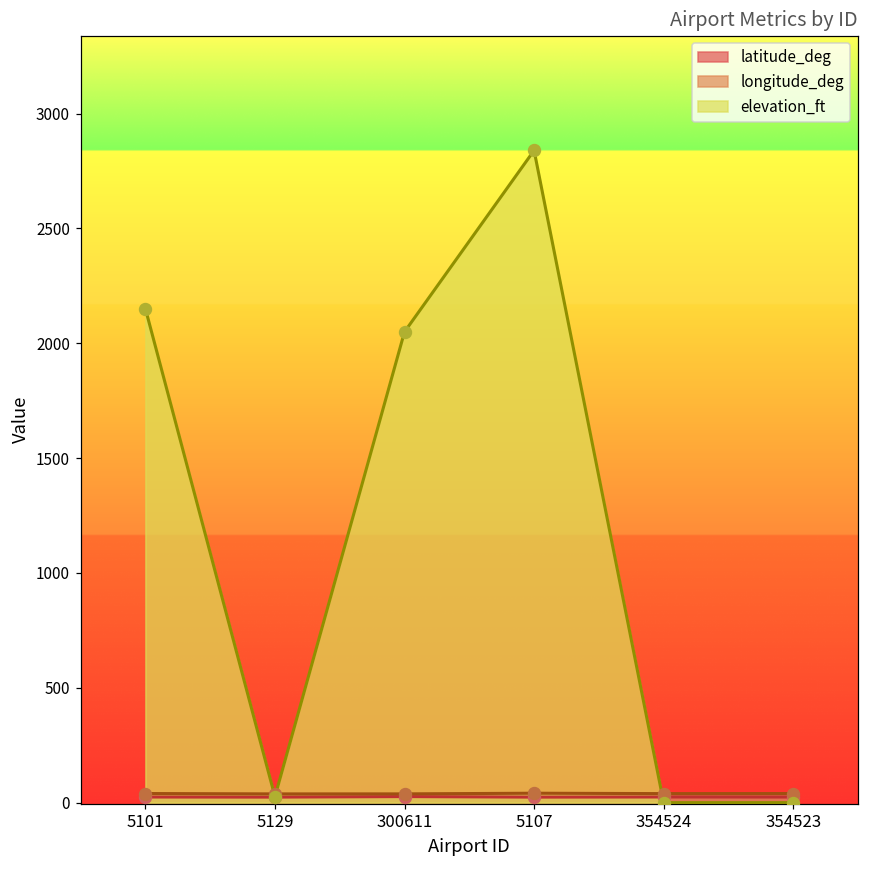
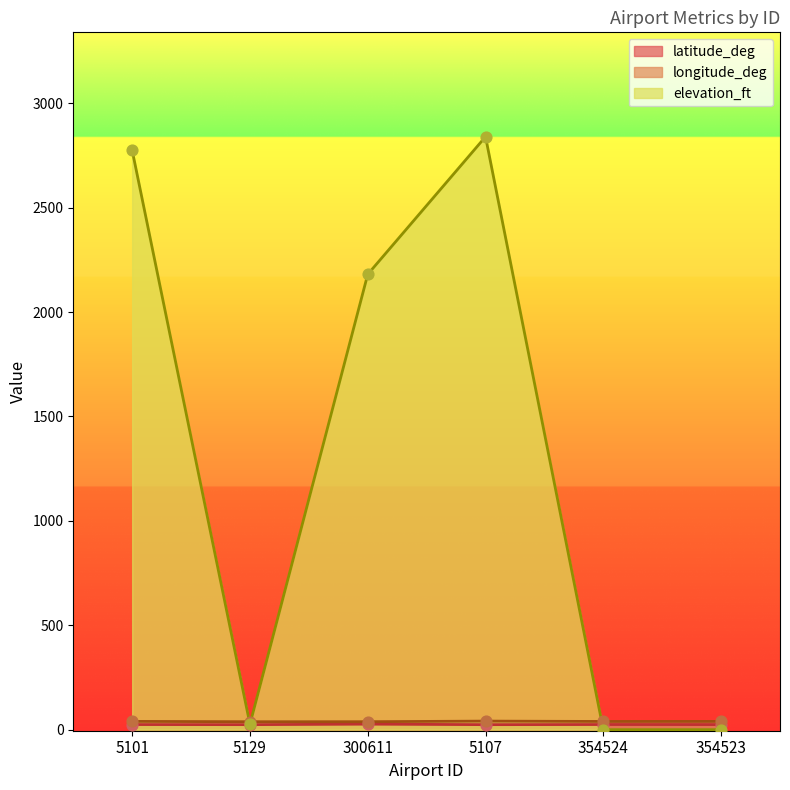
  {
    "elevation_ft": {
-     "5101": 2150,
-     "300611": 2050,
+     "5101": 2780,
+     "300611": 2180,
      "5107": 2840,
      "354524": 0,
      "354523": 0
    }
  }
